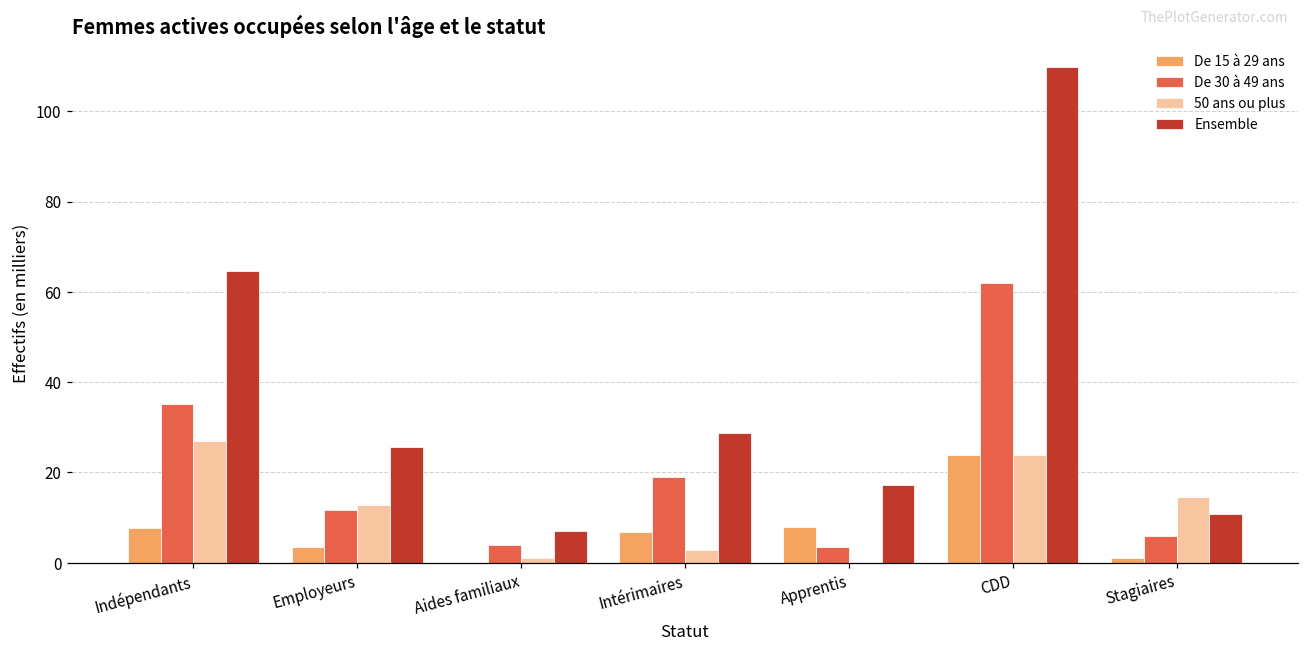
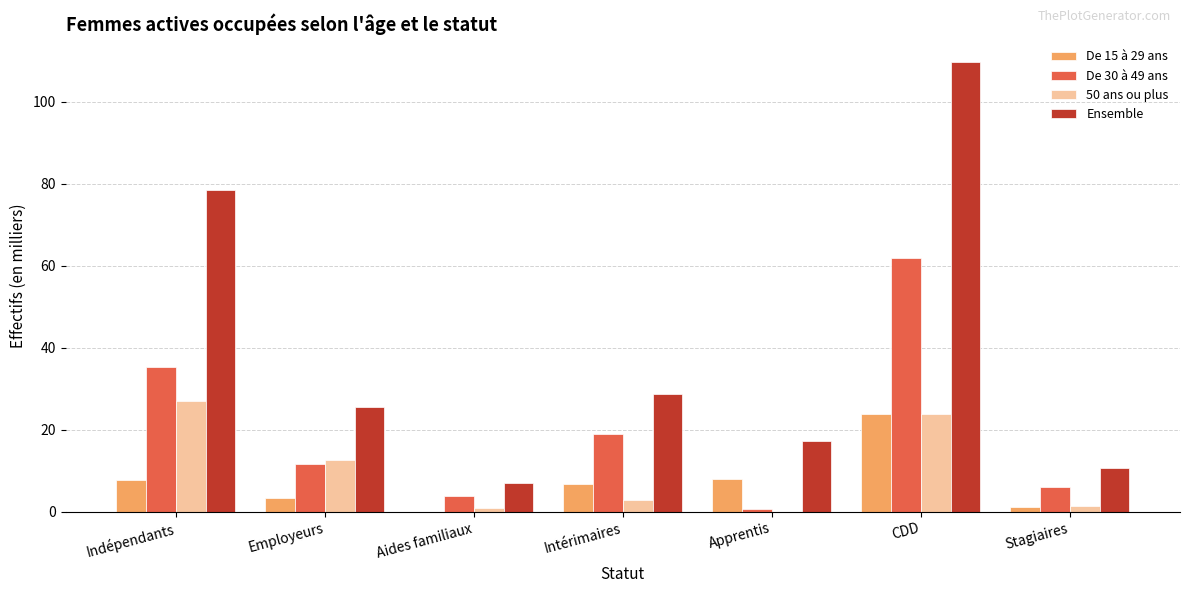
  {
    "De 15 à 29 ans": {
      "Indépendants": 8,
      "Employeurs": 3,
      "Intérimaires": 7,
      "Apprentis": 8,
      "CDD": 24,
      "Stagiaires": 1
    },
    "De 30 à 49 ans": {
      "Indépendants": 35,
      "Employeurs": 12,
      "Aides familiaux": 4,
      "Intérimaires": 19,
-     "Apprentis": 3,
+     "Apprentis": 1,
      "CDD": 62,
      "Stagiaires": 6
    },
    "50 ans ou plus": {
      "Indépendants": 27,
      "Employeurs": 13,
      "Aides familiaux": 1,
      "Intérimaires": 3,
      "CDD": 24,
-     "Stagiaires": 15
+     "Stagiaires": 1
    },
    "Ensemble": {
-     "Indépendants": 65,
+     "Indépendants": 78,
      "Employeurs": 26,
      "Aides familiaux": 7,
      "Intérimaires": 29,
      "Apprentis": 17,
      "CDD": 110,
      "Stagiaires": 11
    }
  }
